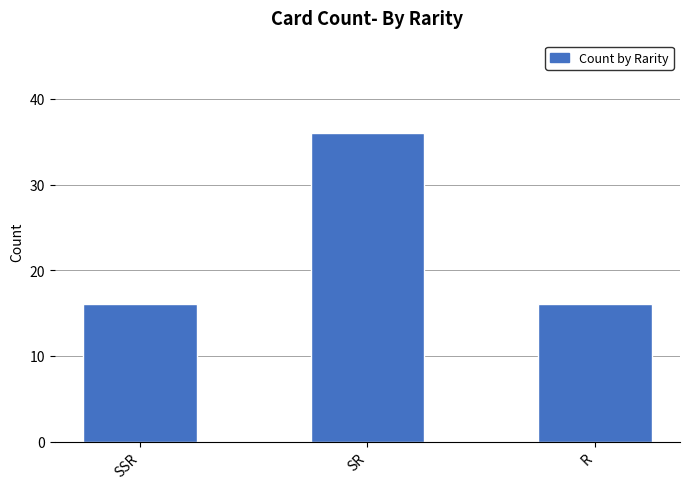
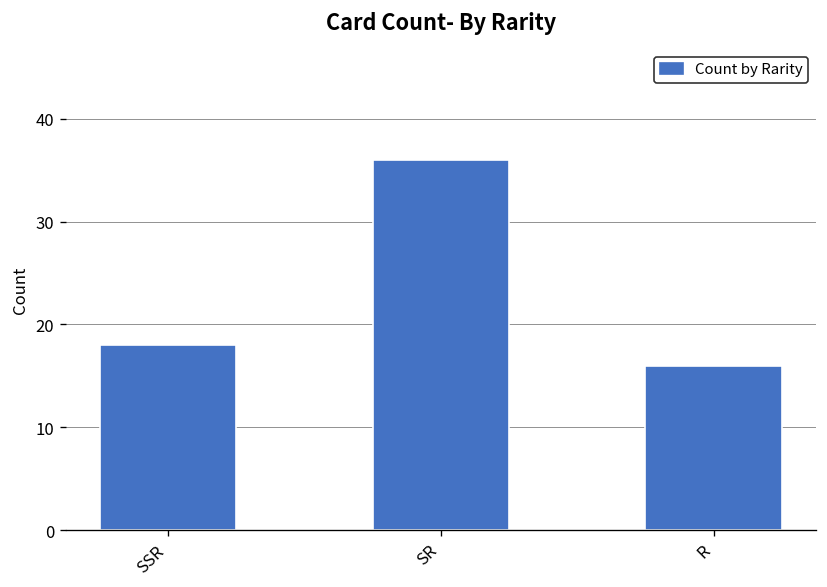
  {
-   "SSR": 16,
+   "SSR": 18,
    "SR": 36,
    "R": 16
  }
